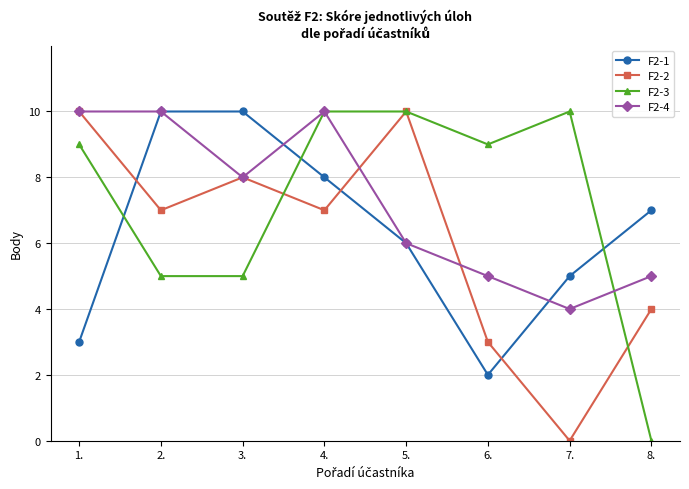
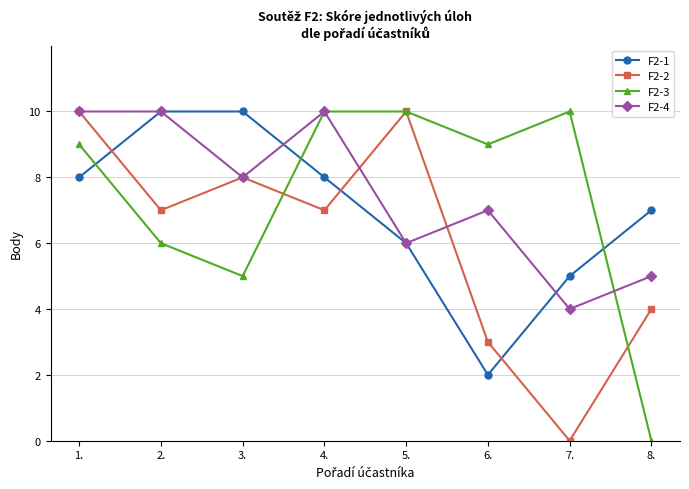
  {
    "F2-1": {
-     "1.": 3,
+     "1.": 8,
      "3.": 10,
      "4.": 8,
      "6.": 2,
      "7.": 5,
      "8.": 7
    },
    "F2-2": {
      "2.": 7,
      "4.": 7,
      "6.": 3,
      "7.": 0,
      "8.": 4
    },
    "F2-3": {
      "1.": 9,
-     "2.": 5,
+     "2.": 6,
      "3.": 5,
      "6.": 9,
      "7.": 10,
      "8.": 0
    },
    "F2-4": {
-     "6.": 5,
+     "6.": 7,
      "7.": 4,
      "8.": 5
    }
  }
